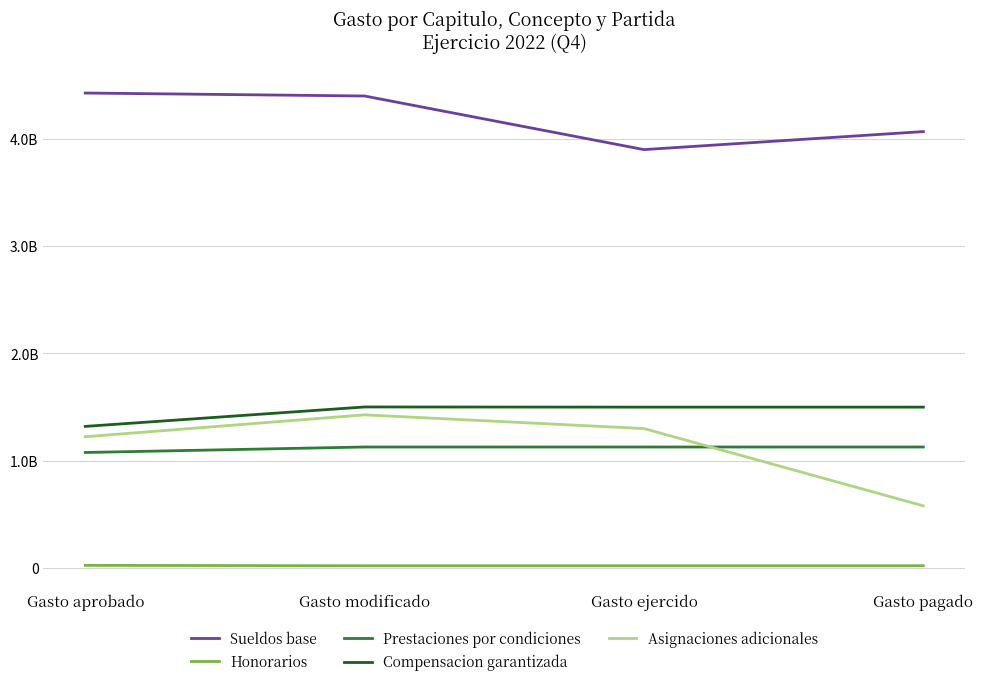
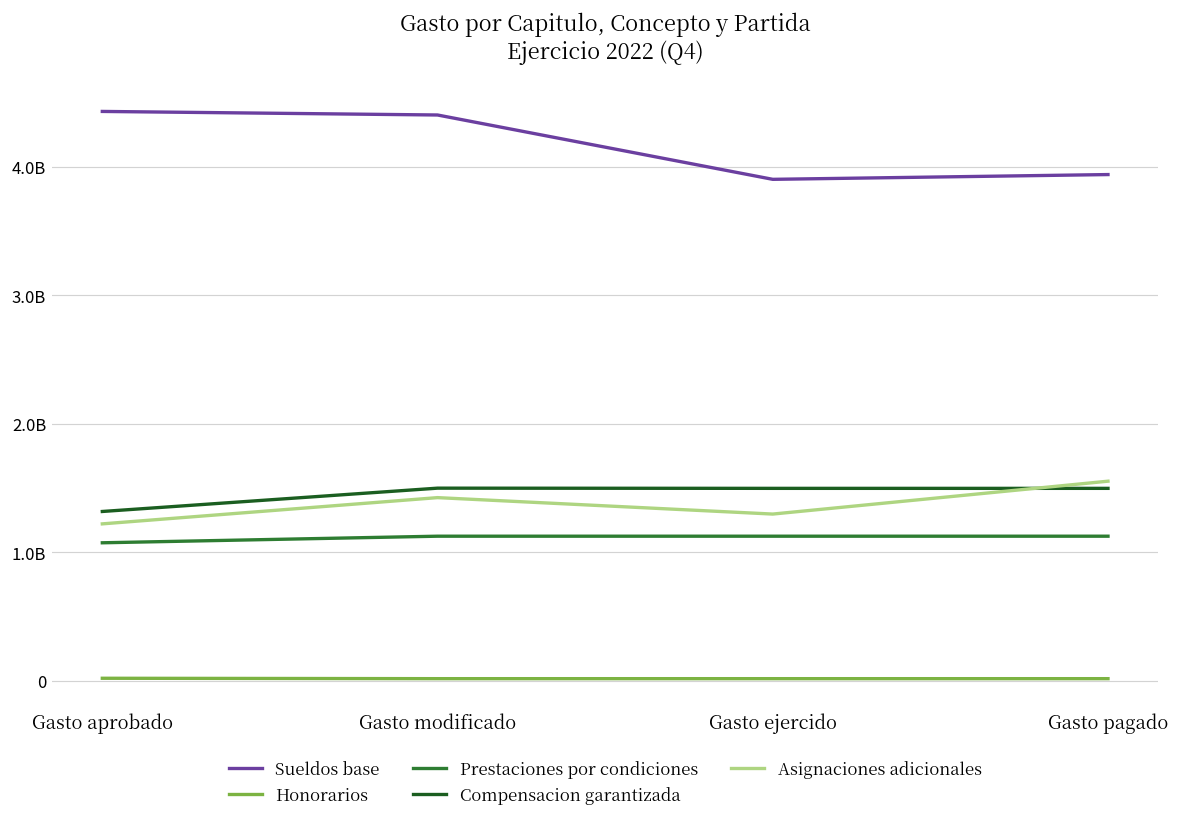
  {
    "Sueldos base": {
      "Gasto aprobado": 4430000000,
      "Gasto modificado": 4400000000,
      "Gasto ejercido": 3900000000,
-     "Gasto pagado": 4070000000
+     "Gasto pagado": 3940000000
    },
    "Honorarios": {
      "Gasto aprobado": 20000000,
      "Gasto modificado": 20000000,
      "Gasto ejercido": 20000000,
      "Gasto pagado": 20000000
    },
    "Asignaciones adicionales": {
      "Gasto aprobado": 1220000000,
      "Gasto modificado": 1430000000,
      "Gasto ejercido": 1300000000,
-     "Gasto pagado": 580000000
+     "Gasto pagado": 1550000000
    }
  }
